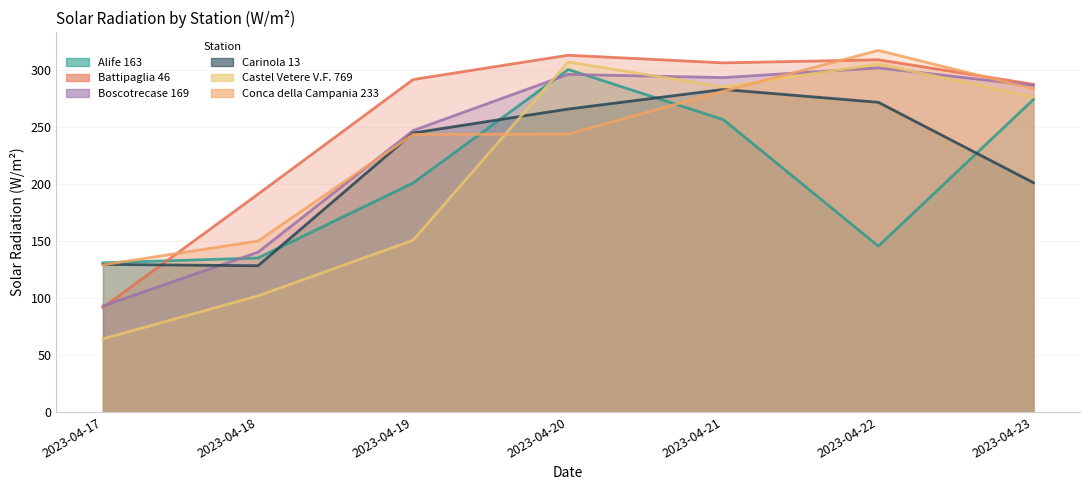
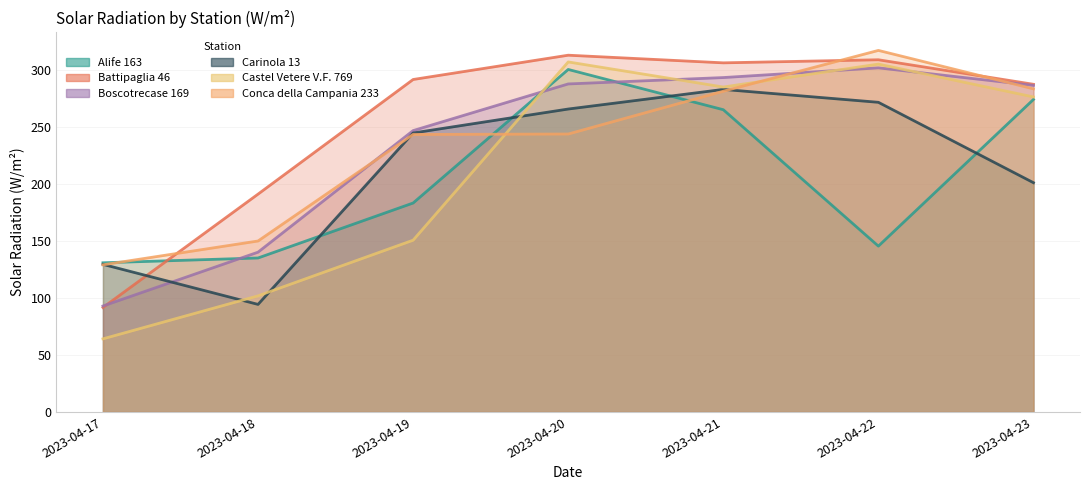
  {
    "Alife 163": {
      "2023-04-18": 135,
-     "2023-04-19": 201,
+     "2023-04-19": 183,
      "2023-04-20": 300,
-     "2023-04-21": 256,
+     "2023-04-21": 265,
      "2023-04-22": 145,
      "2023-04-23": 274
    },
    "Boscotrecase 169": {
      "2023-04-18": 140,
-     "2023-04-20": 296,
+     "2023-04-20": 288,
      "2023-04-21": 293,
      "2023-04-22": 302
    },
    "Carinola 13": {
-     "2023-04-18": 128,
+     "2023-04-18": 94,
      "2023-04-20": 266,
      "2023-04-22": 272,
      "2023-04-23": 201
    }
  }
